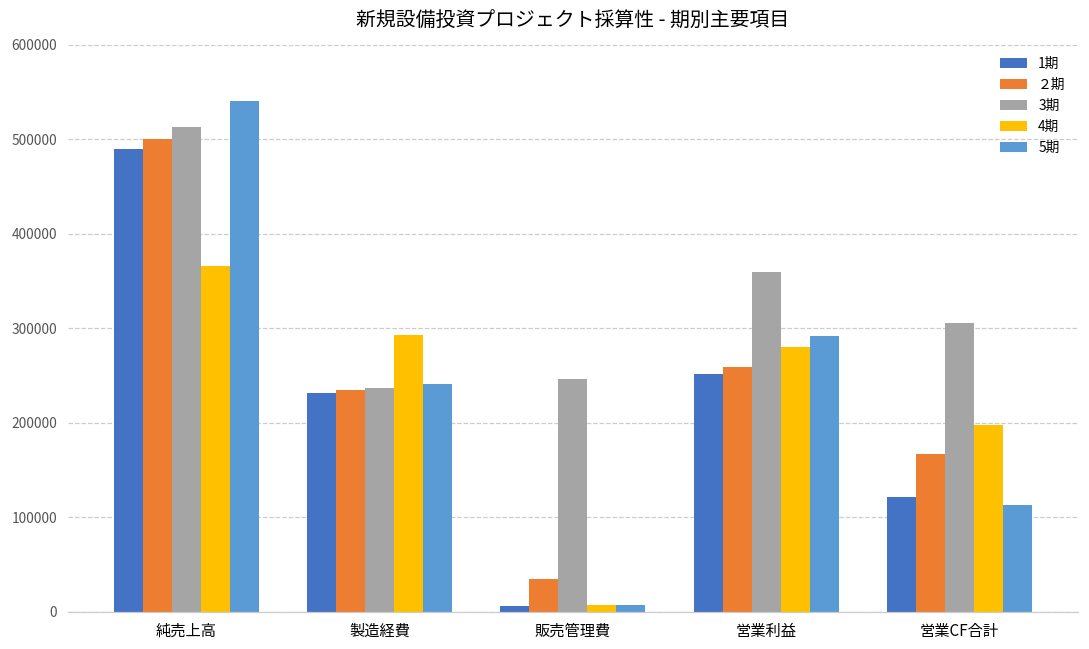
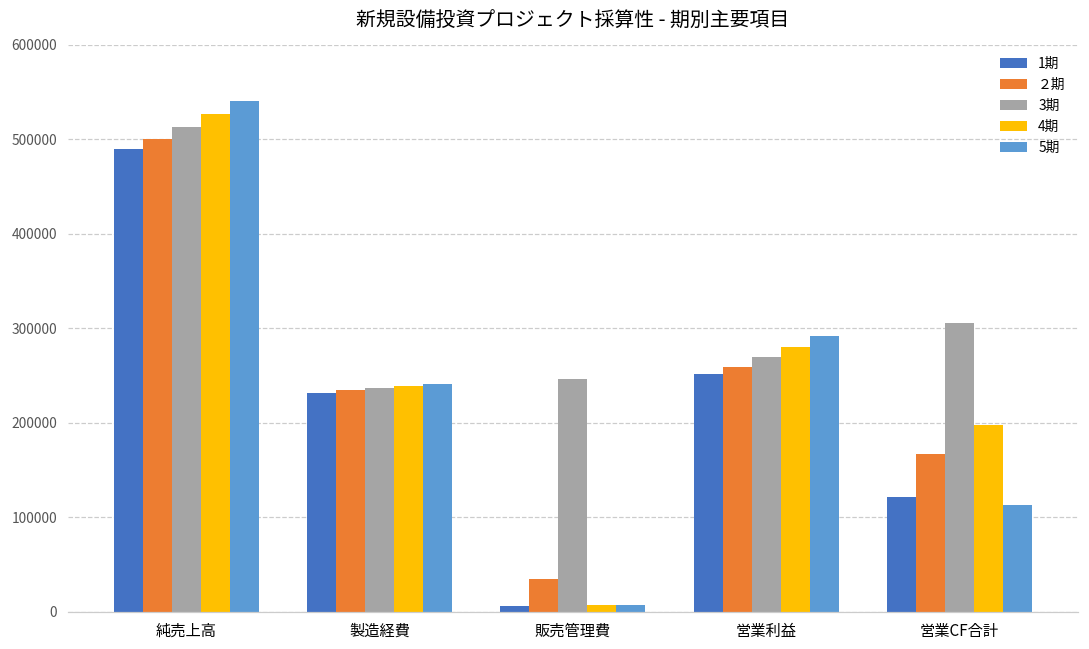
  {
    "２期": {
      "純売上高": 500000,
      "製造経費": 230000,
      "販売管理費": 30000,
      "営業利益": 260000,
      "営業CF合計": 170000
    },
    "3期": {
      "純売上高": 510000,
      "製造経費": 240000,
      "販売管理費": 250000,
-     "営業利益": 360000,
+     "営業利益": 270000,
      "営業CF合計": 310000
    },
    "4期": {
-     "純売上高": 370000,
-     "製造経費": 290000,
+     "純売上高": 530000,
+     "製造経費": 240000,
      "販売管理費": 10000,
      "営業利益": 280000,
      "営業CF合計": 200000
    }
  }
